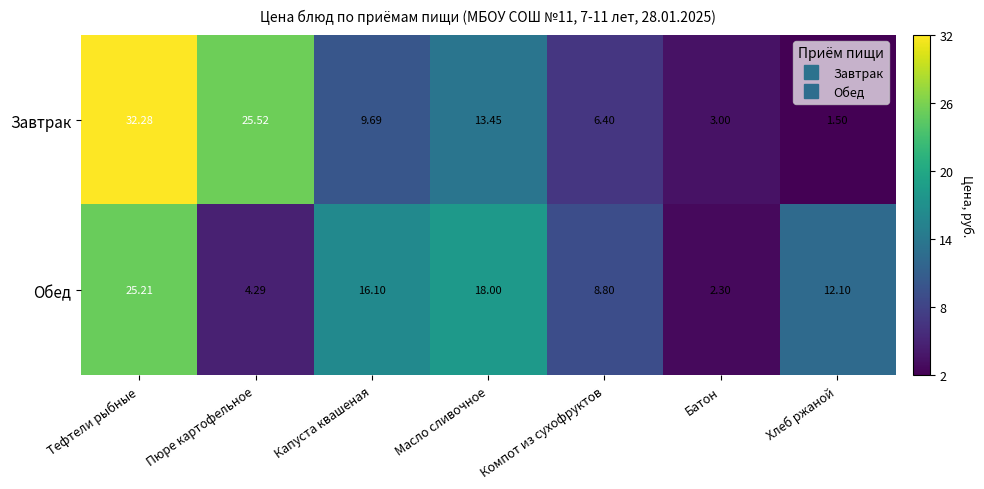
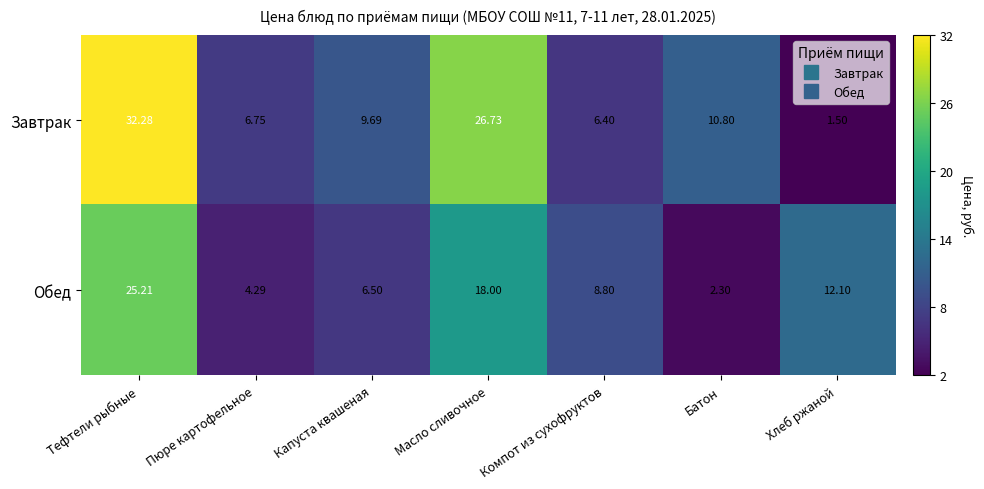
  {
    "Завтрак": {
      "Тефтели рыбные": 32.28,
-     "Пюре картофельное": 25.52,
+     "Пюре картофельное": 6.75,
      "Капуста квашеная": 9.69,
-     "Масло сливочное": 13.45,
+     "Масло сливочное": 26.73,
      "Компот из сухофруктов": 6.40,
-     "Батон": 3.00,
+     "Батон": 10.80,
      "Хлеб ржаной": 1.50
    },
    "Обед": {
      "Тефтели рыбные": 25.21,
      "Пюре картофельное": 4.29,
-     "Капуста квашеная": 16.10,
+     "Капуста квашеная": 6.50,
      "Масло сливочное": 18.00,
      "Компот из сухофруктов": 8.80,
      "Батон": 2.30,
      "Хлеб ржаной": 12.10
    }
  }
